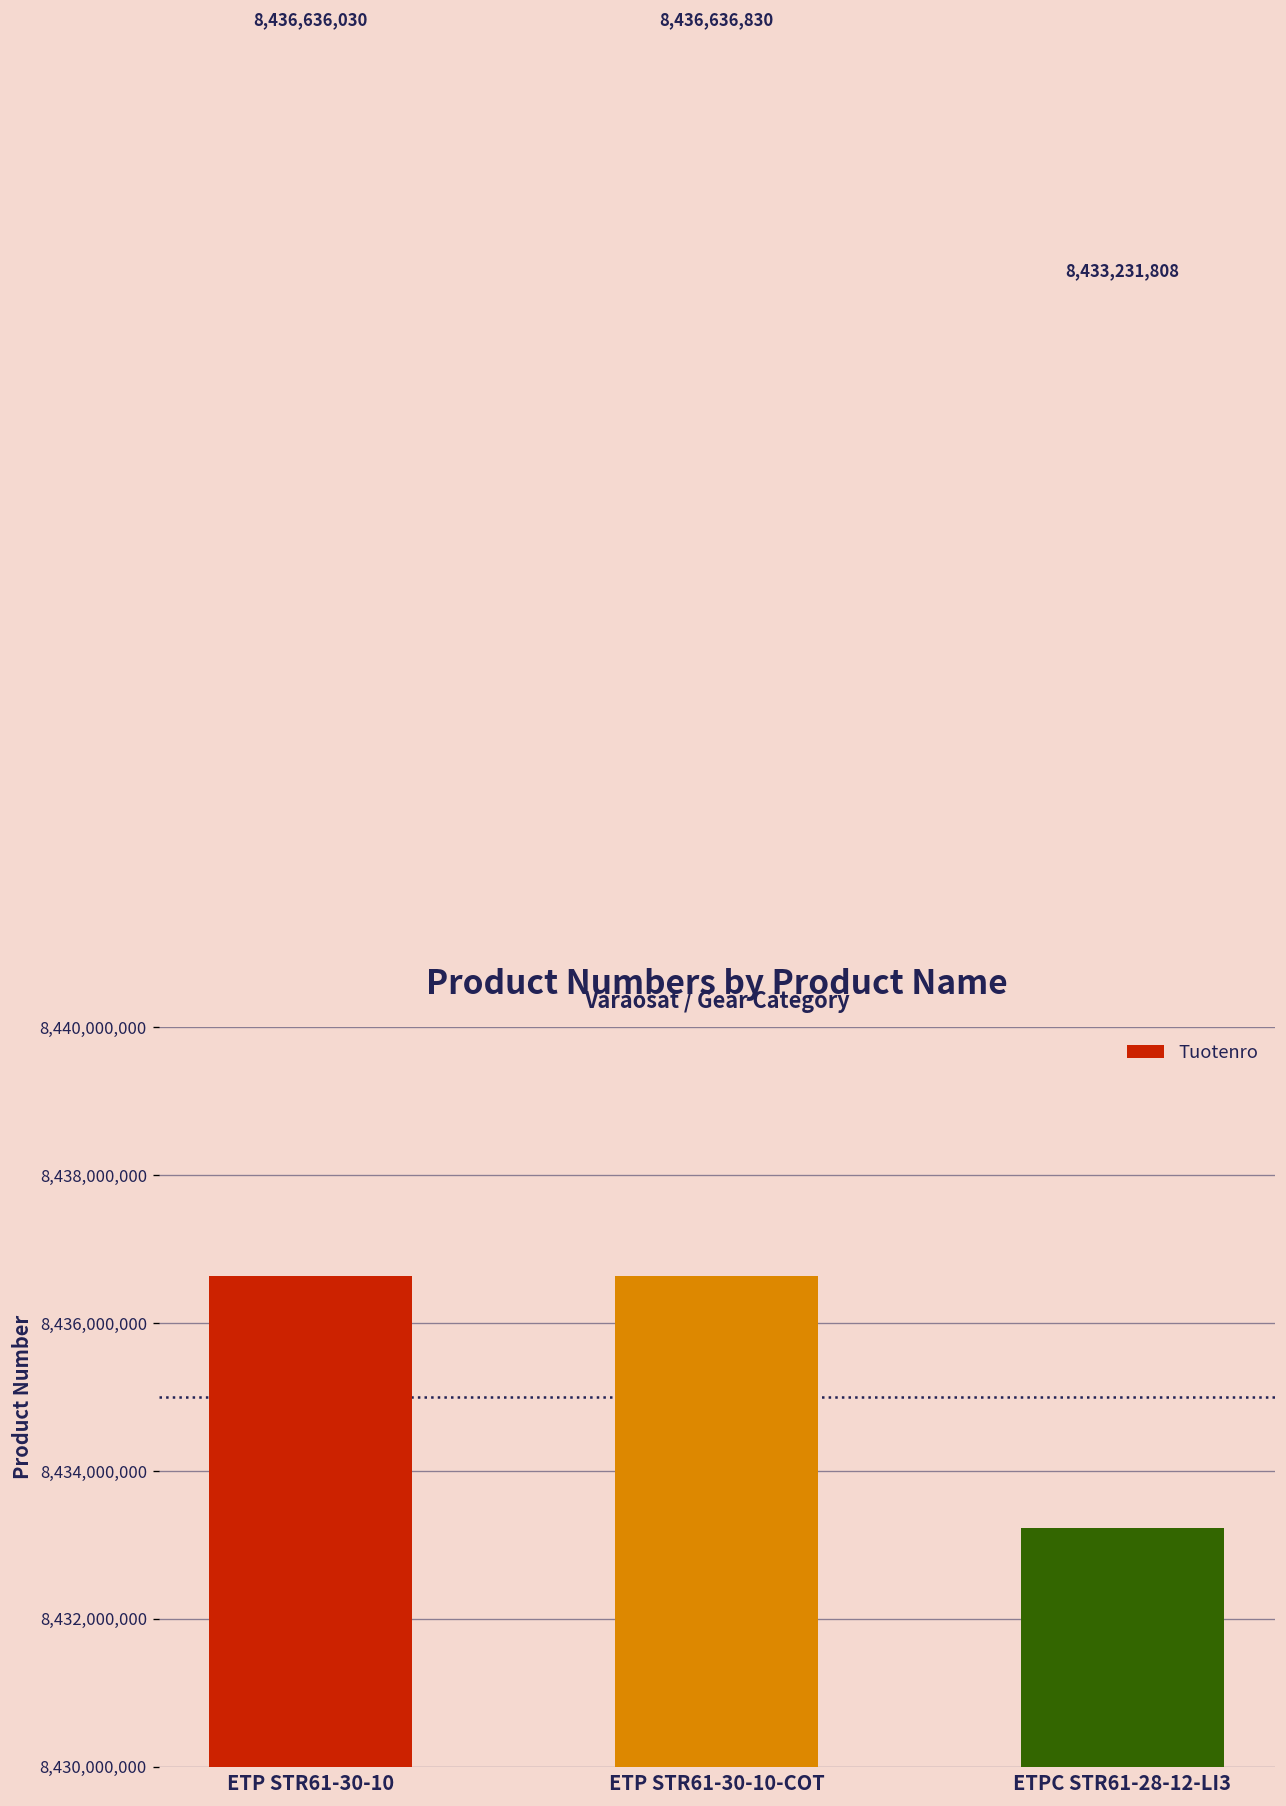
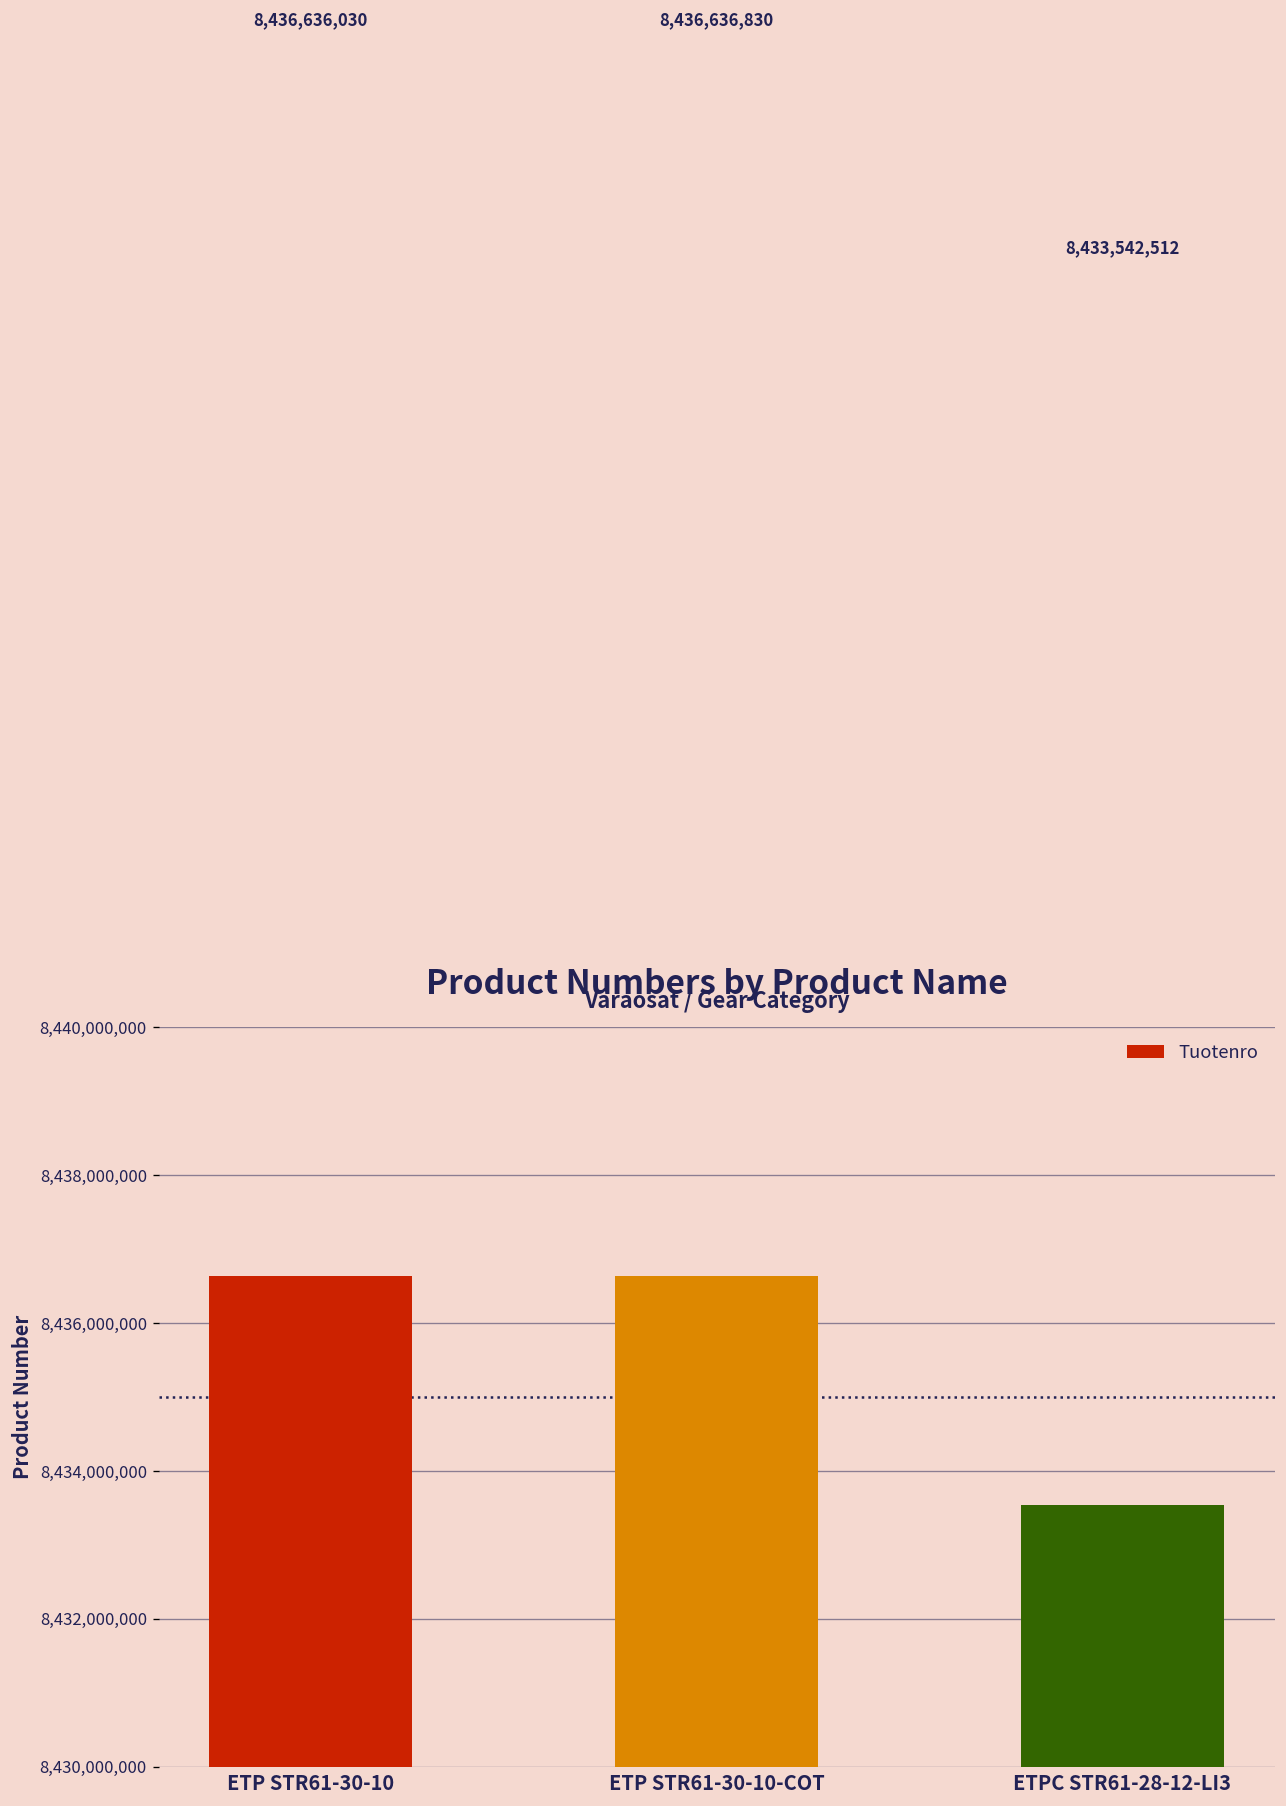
  {
-   "ETPC STR61-28-12-LI3": "8,433,231,808"
+   "ETPC STR61-28-12-LI3": "8,433,542,512"
  }
